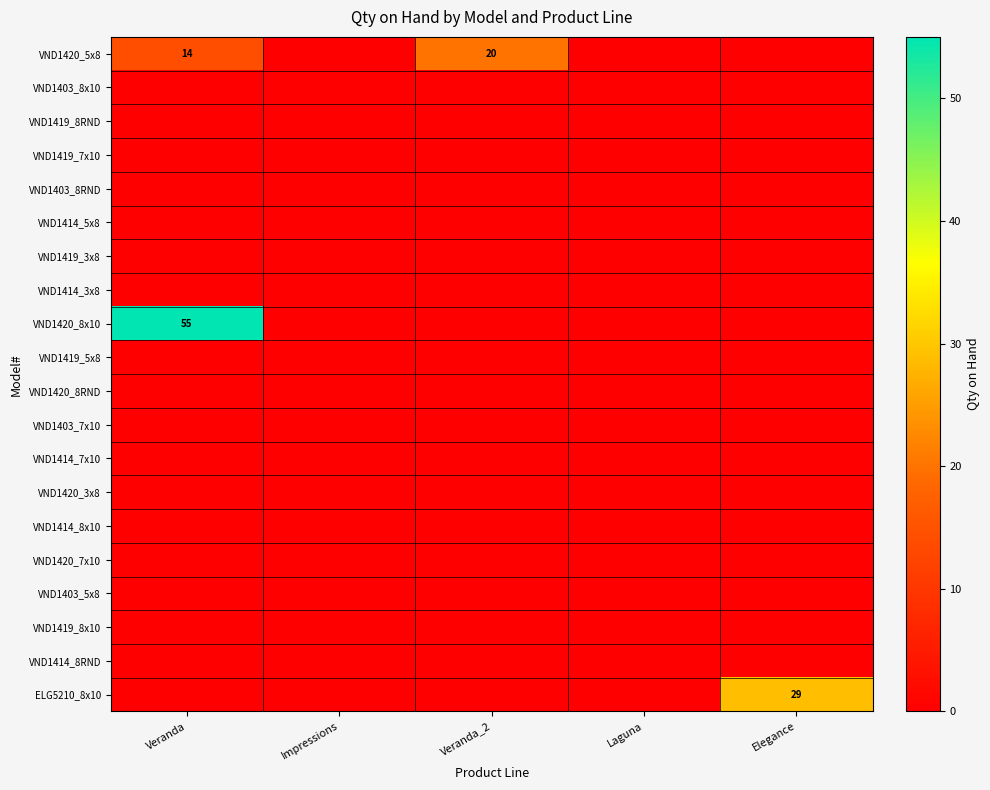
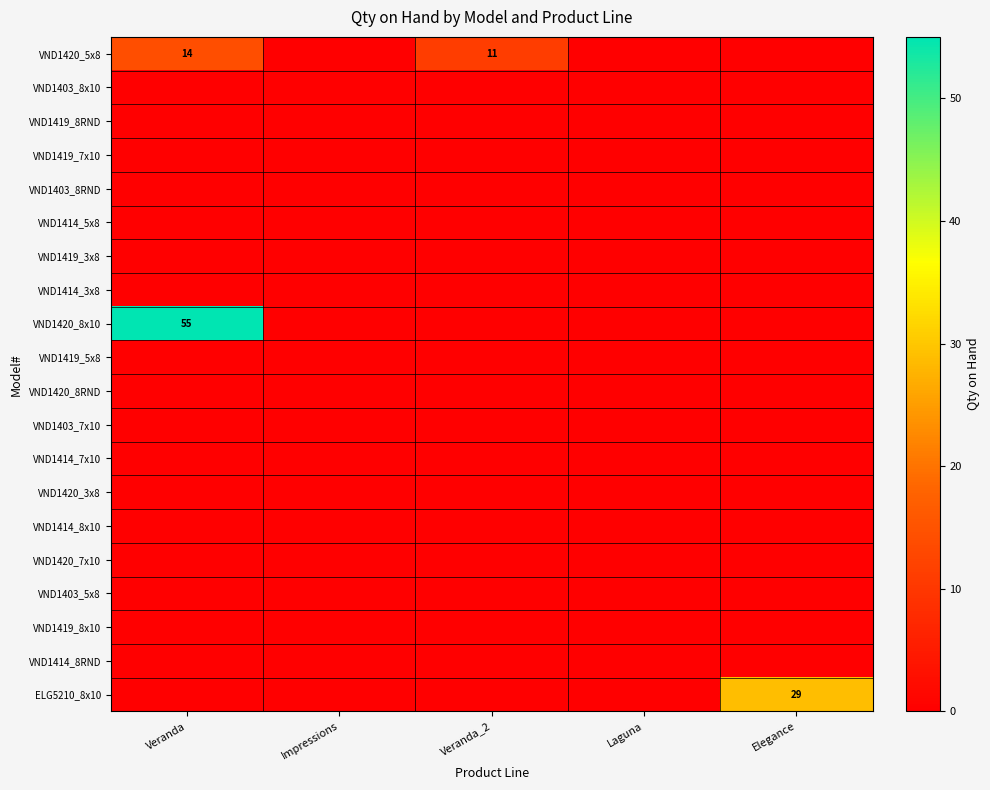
  {
    "VND1420_5x8": {
      "Veranda": 14,
-     "Veranda_2": 20
+     "Veranda_2": 11
    },
    "VND1420_8x10": {
      "Veranda": 55
    },
    "ELG5210_8x10": {
      "Elegance": 29
    }
  }
